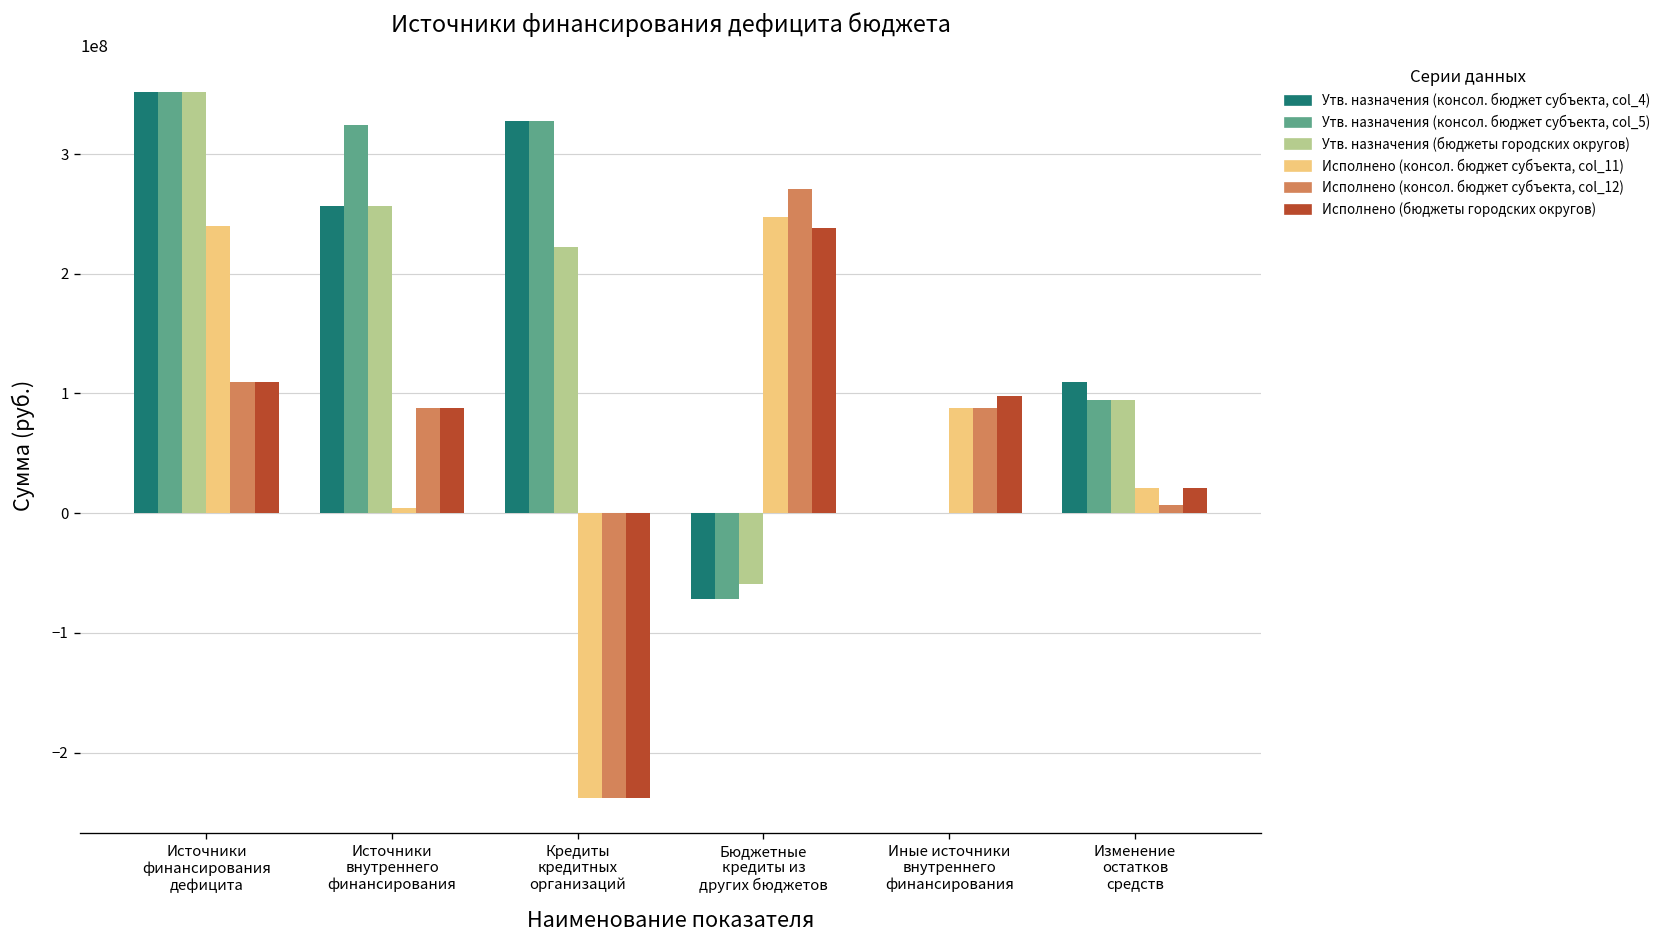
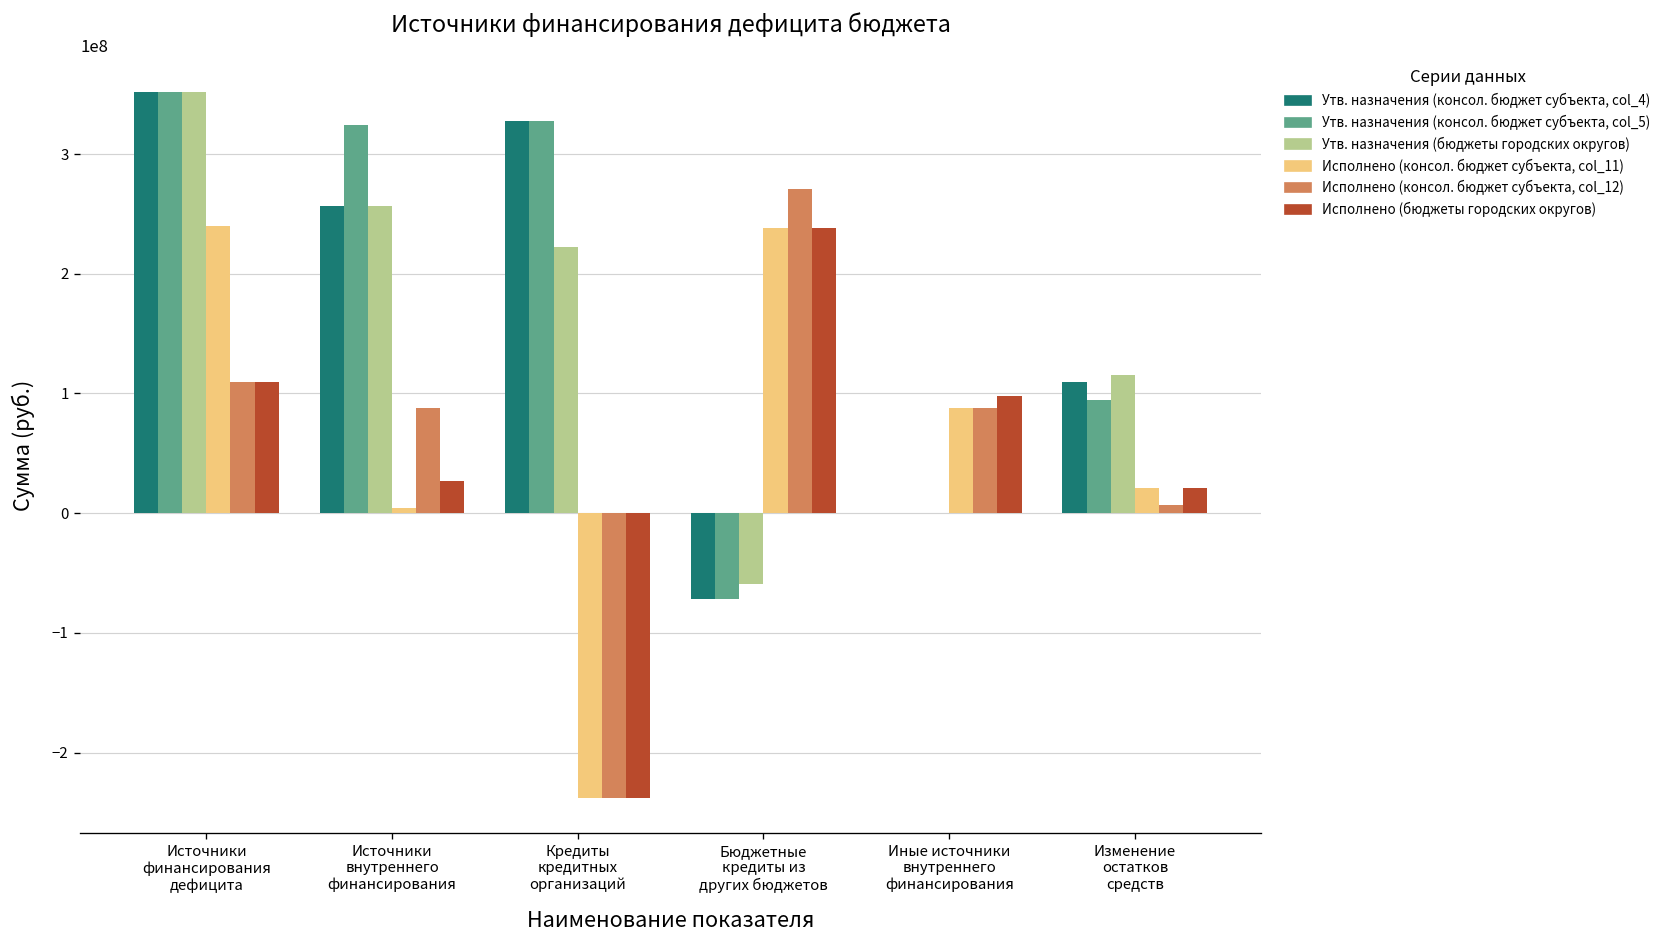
  {
    "Утв. назначения (консол. бюджет субъекта, col_4)": {
      "Источники финансирования дефицита": 350000000,
      "Источники внутреннего финансирования": 260000000,
      "Кредиты кредитных организаций": 330000000,
      "Бюджетные кредиты из других бюджетов": -70000000,
      "Иные источники внутреннего финансирования": 0,
      "Изменение остатков средств": 110000000
    },
    "Утв. назначения (консол. бюджет субъекта, col_5)": {
      "Источники финансирования дефицита": 350000000,
      "Источники внутреннего финансирования": 320000000,
      "Кредиты кредитных организаций": 330000000,
      "Бюджетные кредиты из других бюджетов": -70000000,
      "Иные источники внутреннего финансирования": 0,
      "Изменение остатков средств": 90000000
    },
    "Утв. назначения (бюджеты городских округов)": {
      "Источники финансирования дефицита": 350000000,
      "Источники внутреннего финансирования": 260000000,
      "Кредиты кредитных организаций": 220000000,
      "Бюджетные кредиты из других бюджетов": -60000000,
      "Иные источники внутреннего финансирования": 0,
-     "Изменение остатков средств": 90000000
+     "Изменение остатков средств": 120000000
    },
    "Исполнено (консол. бюджет субъекта, col_11)": {
      "Источники финансирования дефицита": 240000000,
      "Источники внутреннего финансирования": 0,
      "Кредиты кредитных организаций": -240000000,
-     "Бюджетные кредиты из других бюджетов": 250000000,
+     "Бюджетные кредиты из других бюджетов": 240000000,
      "Иные источники внутреннего финансирования": 90000000,
      "Изменение остатков средств": 20000000
    },
    "Исполнено (консол. бюджет субъекта, col_12)": {
      "Источники финансирования дефицита": 110000000,
      "Источники внутреннего финансирования": 90000000,
      "Кредиты кредитных организаций": -240000000,
      "Бюджетные кредиты из других бюджетов": 270000000,
      "Иные источники внутреннего финансирования": 90000000,
      "Изменение остатков средств": 10000000
    },
    "Исполнено (бюджеты городских округов)": {
      "Источники финансирования дефицита": 110000000,
-     "Источники внутреннего финансирования": 90000000,
+     "Источники внутреннего финансирования": 30000000,
      "Кредиты кредитных организаций": -240000000,
      "Бюджетные кредиты из других бюджетов": 240000000,
      "Иные источники внутреннего финансирования": 100000000,
      "Изменение остатков средств": 20000000
    }
  }
